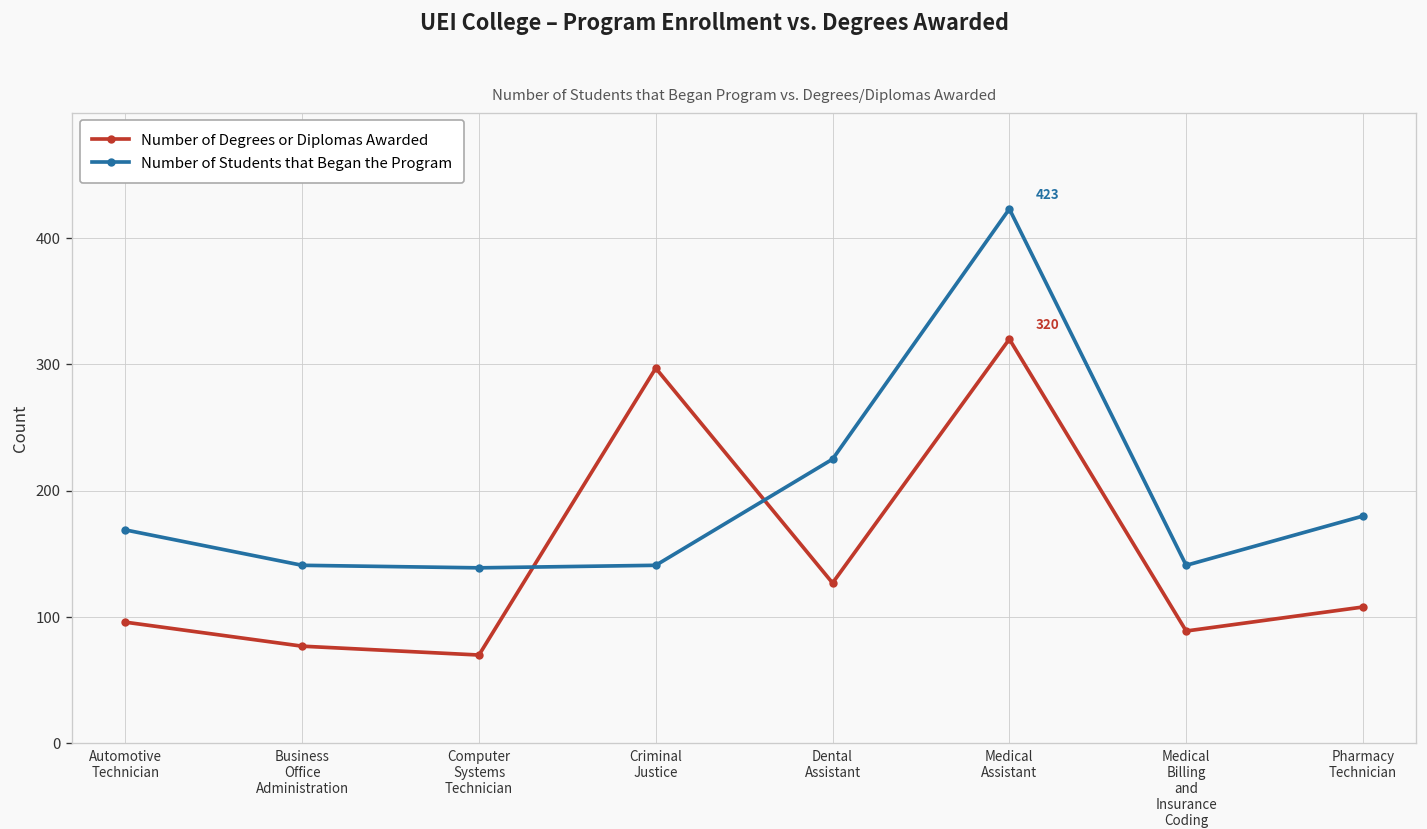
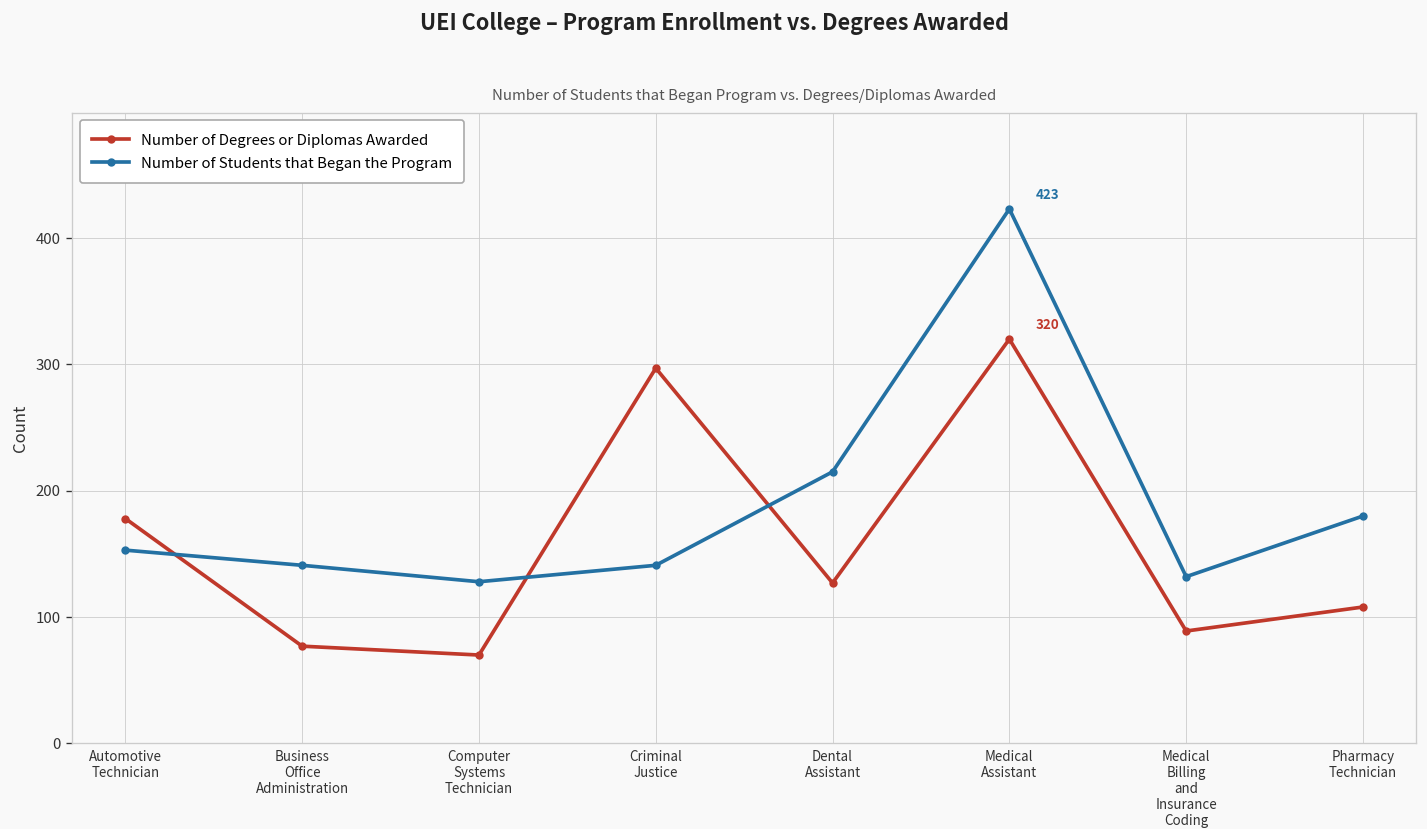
  {
    "Number of Degrees or Diplomas Awarded": {
-     "Automotive Technician": 96,
+     "Automotive Technician": 178,
      "Business Office Administration": 77,
      "Computer Systems Technician": 70,
      "Criminal Justice": 297,
      "Dental Assistant": 127,
      "Medical Billing and Insurance Coding": 89,
      "Pharmacy Technician": 108
    },
    "Number of Students that Began the Program": {
-     "Automotive Technician": 169,
+     "Automotive Technician": 153,
      "Business Office Administration": 141,
-     "Computer Systems Technician": 139,
+     "Computer Systems Technician": 128,
      "Criminal Justice": 141,
-     "Dental Assistant": 225,
-     "Medical Billing and Insurance Coding": 141,
+     "Dental Assistant": 215,
+     "Medical Billing and Insurance Coding": 132,
      "Pharmacy Technician": 180
    }
  }
